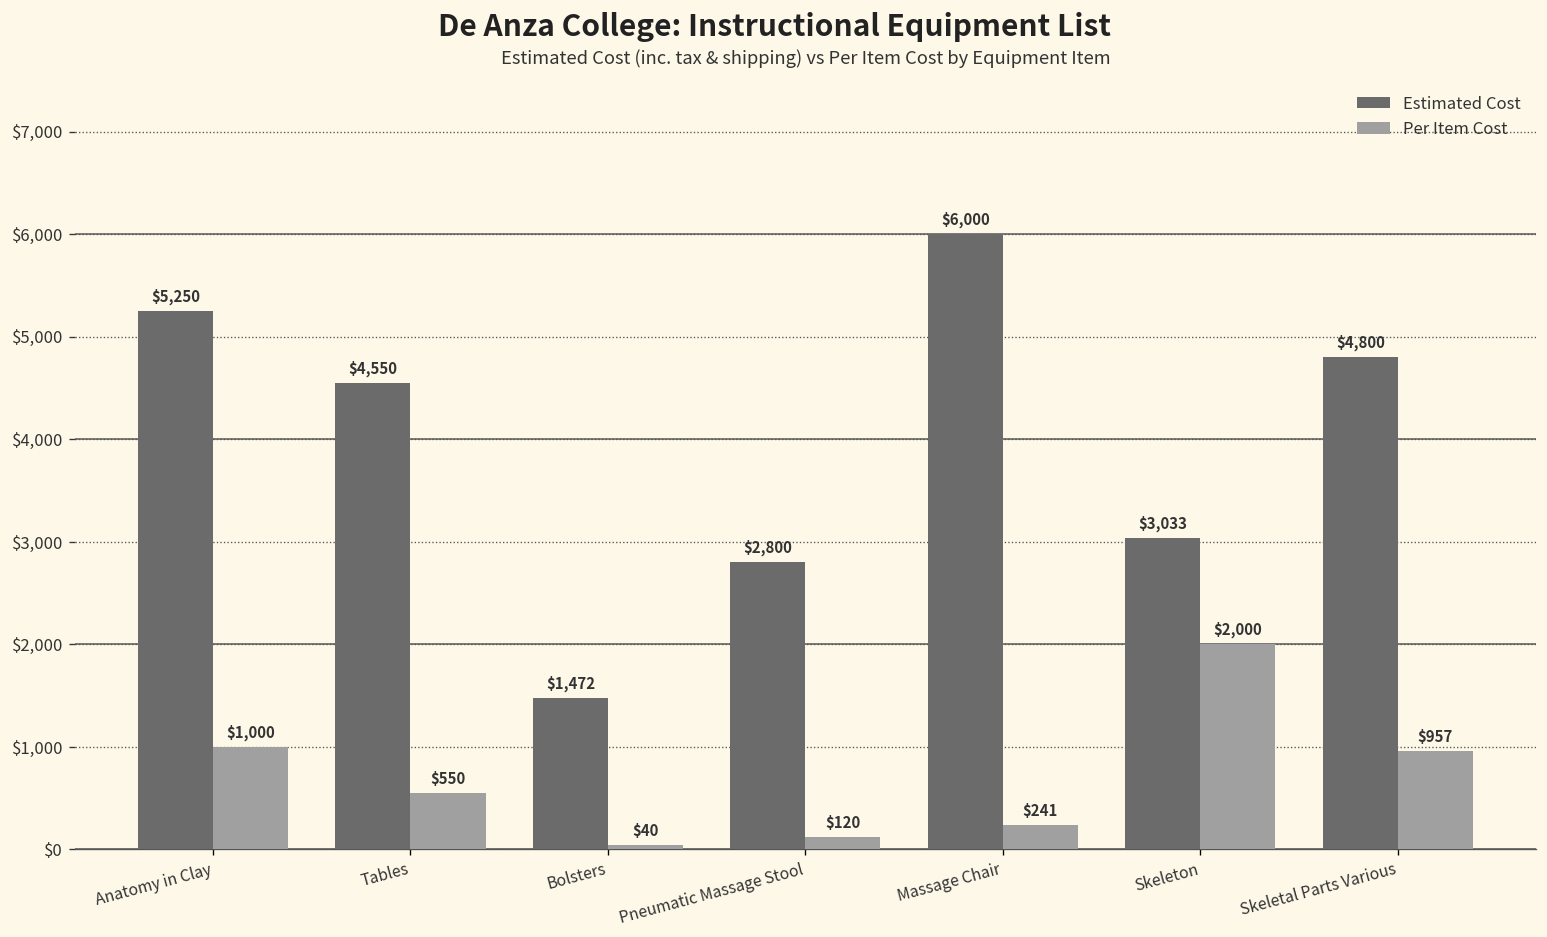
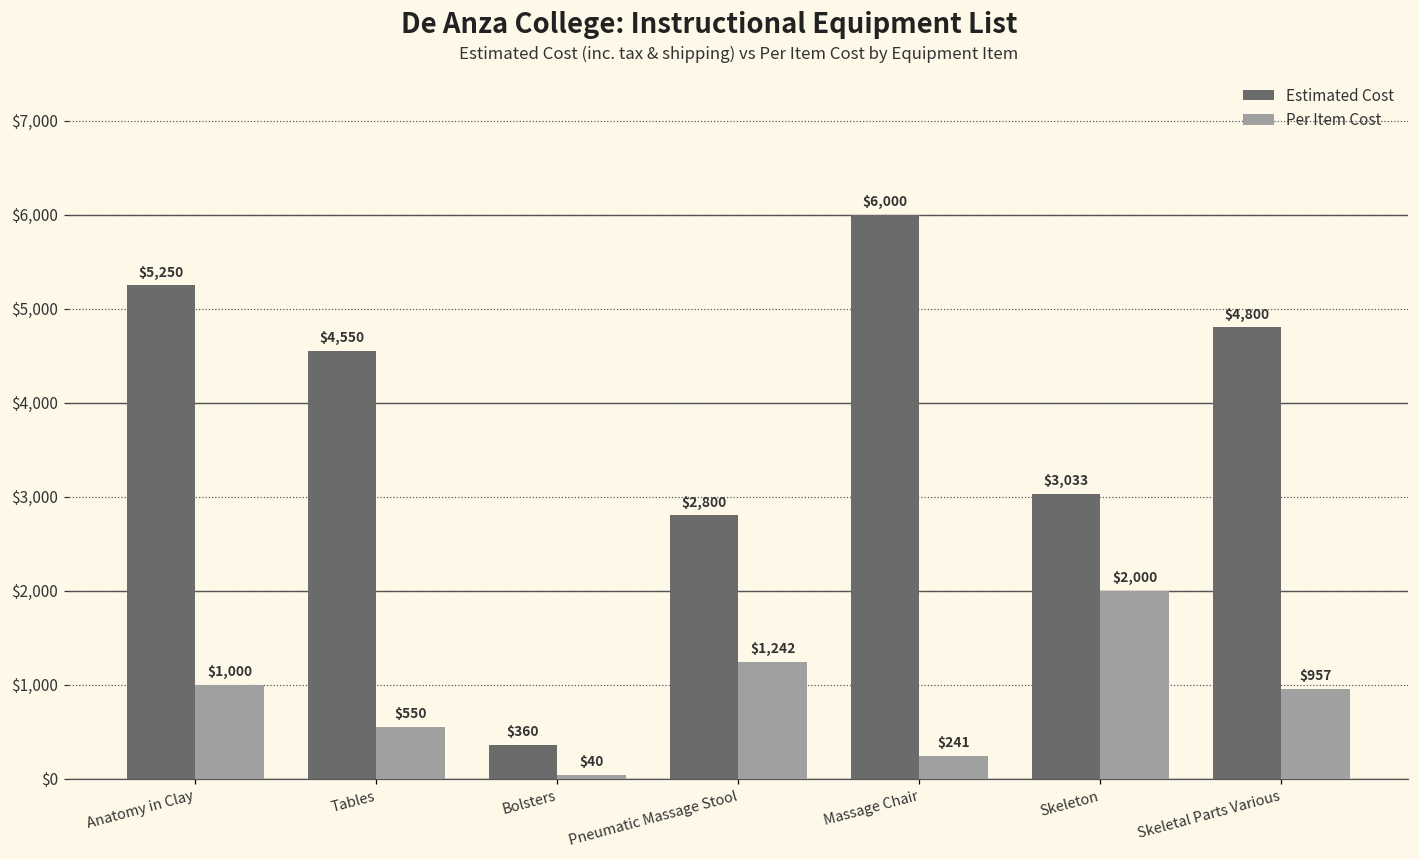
  {
    "Estimated Cost": {
      "Anatomy in Clay": "$5,250",
      "Tables": "$4,550",
-     "Bolsters": "$1,472",
+     "Bolsters": "$360",
      "Pneumatic Massage Stool": "$2,800",
      "Massage Chair": "$6,000",
      "Skeleton": "$3,033",
      "Skeletal Parts Various": "$4,800"
    },
    "Per Item Cost": {
      "Anatomy in Clay": "$1,000",
      "Tables": "$550",
      "Bolsters": "$40",
-     "Pneumatic Massage Stool": "$120",
+     "Pneumatic Massage Stool": "$1,242",
      "Massage Chair": "$241",
      "Skeleton": "$2,000",
      "Skeletal Parts Various": "$957"
    }
  }
